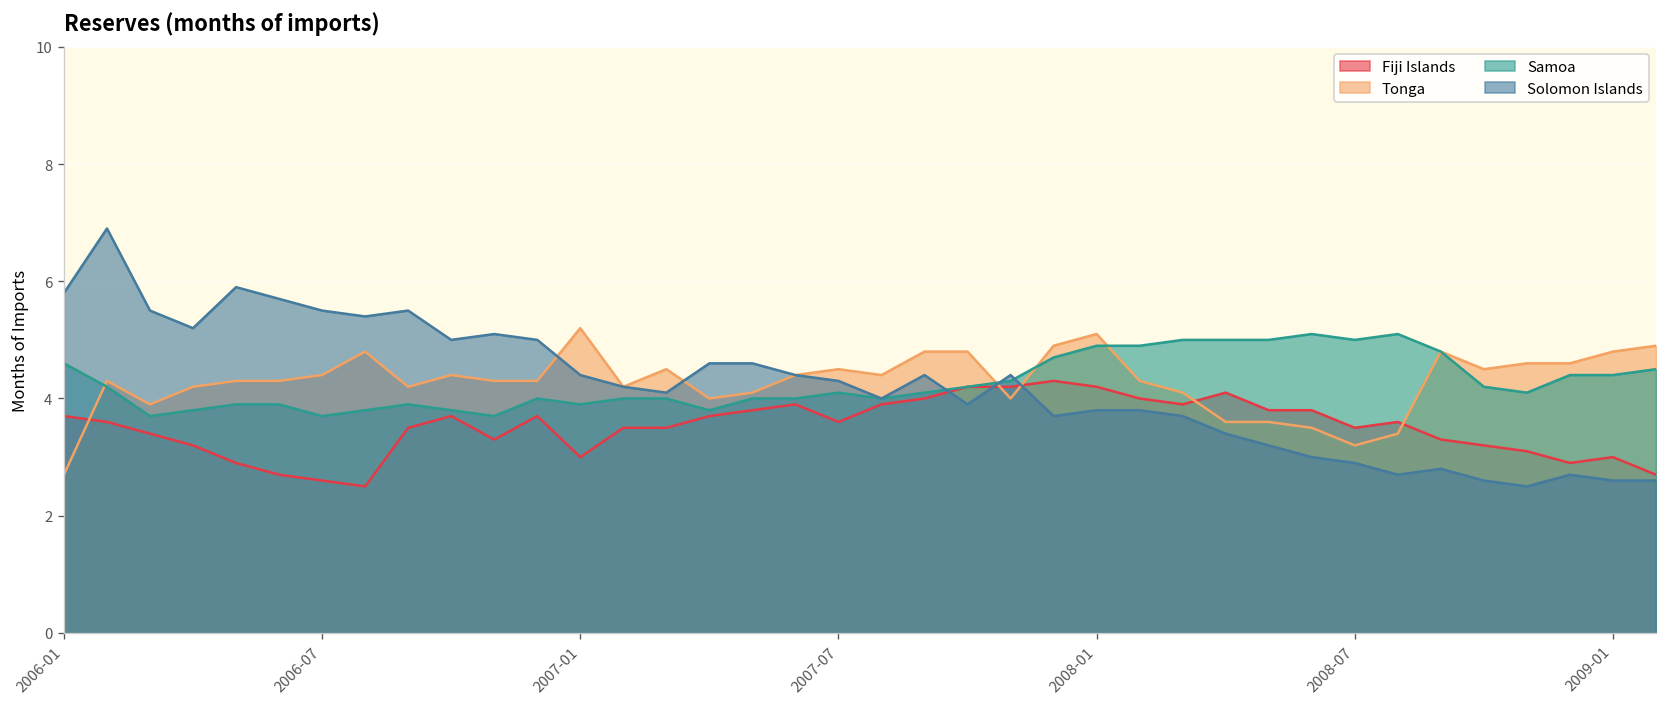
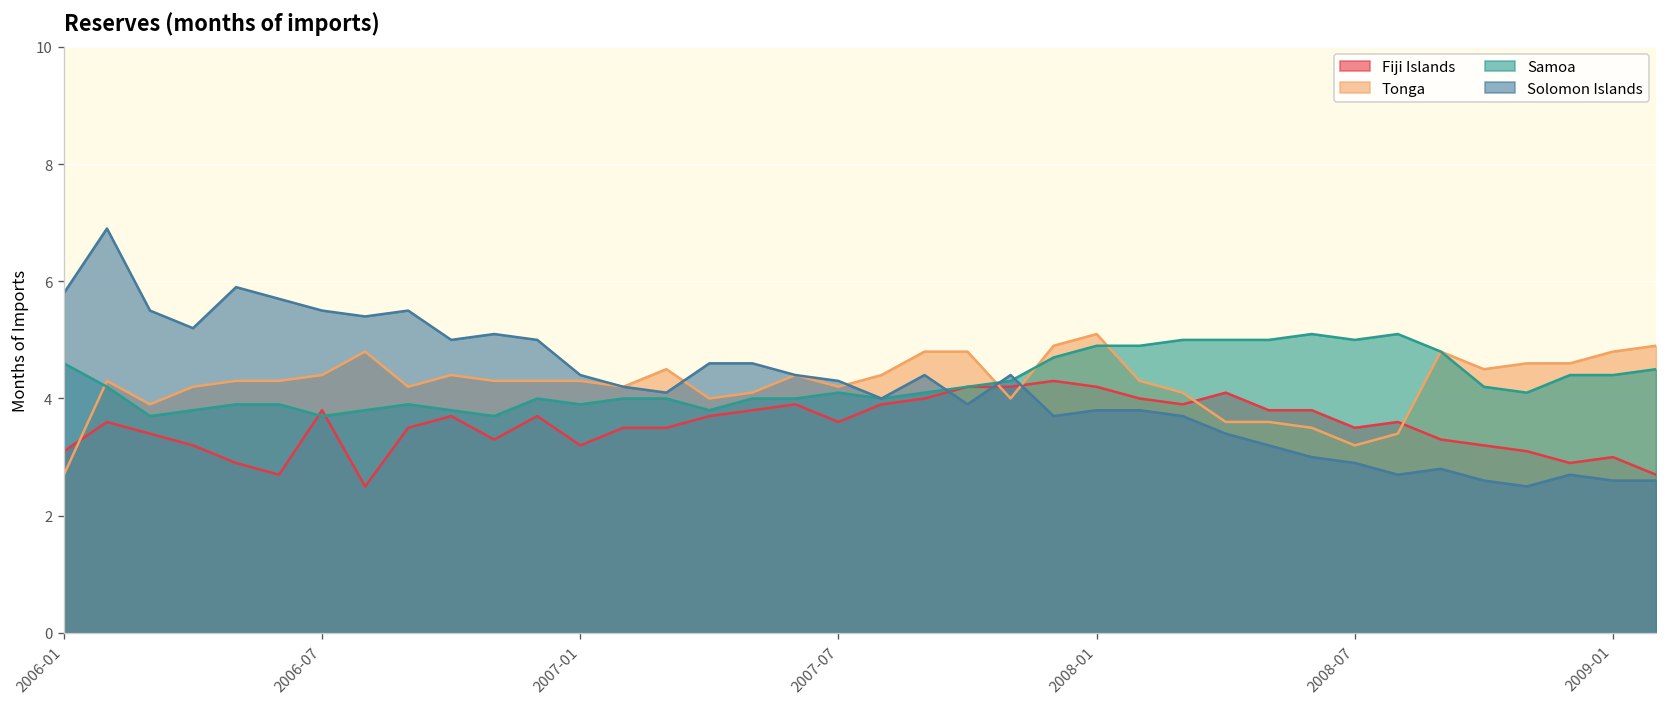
  {
    "Fiji Islands": {
-     "2006-01": 3.7,
-     "2006-07": 2.6,
-     "2007-01": 3.0,
+     "2006-01": 3.1,
+     "2006-07": 3.8,
+     "2007-01": 3.2,
      "2007-07": 3.6,
      "2008-01": 4.2,
      "2008-07": 3.5,
      "2009-01": 3.0
    },
    "Tonga": {
      "2006-01": 2.7,
      "2006-07": 4.4,
-     "2007-01": 5.2,
-     "2007-07": 4.5,
+     "2007-01": 4.3,
+     "2007-07": 4.2,
      "2008-01": 5.1,
      "2008-07": 3.2,
      "2009-01": 4.8
    }
  }
